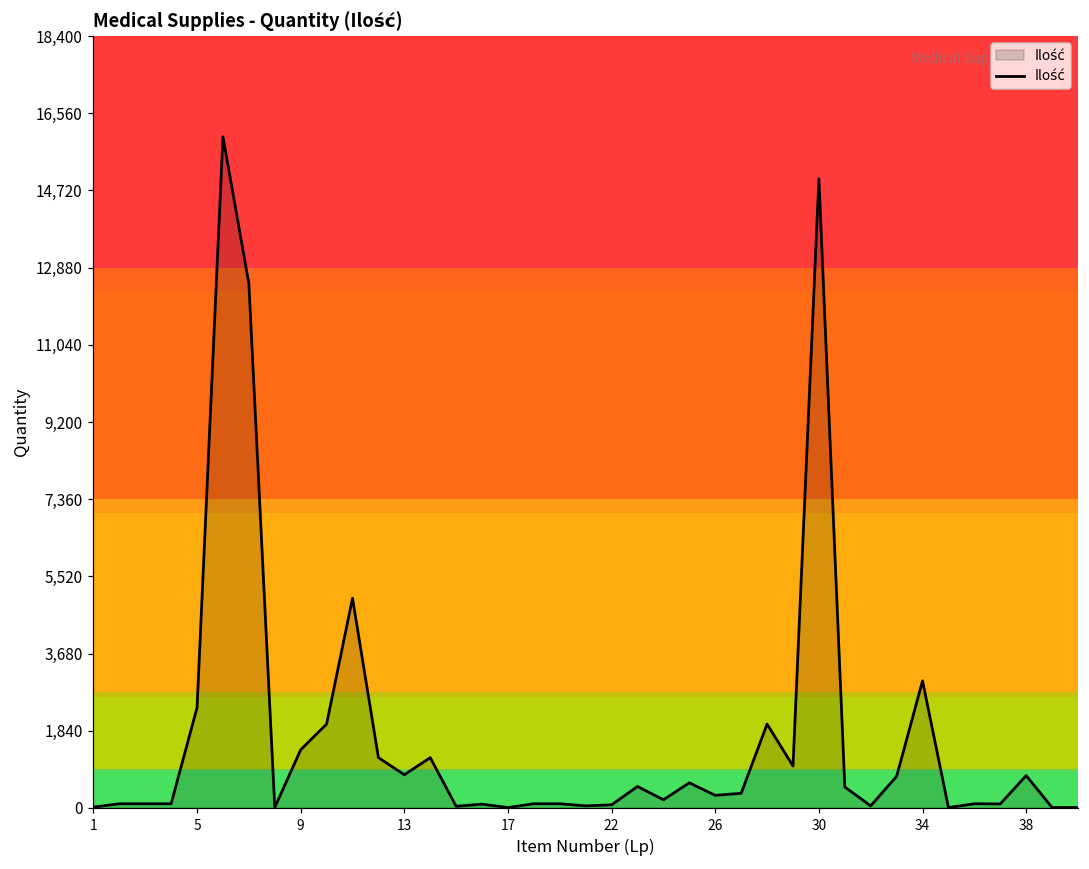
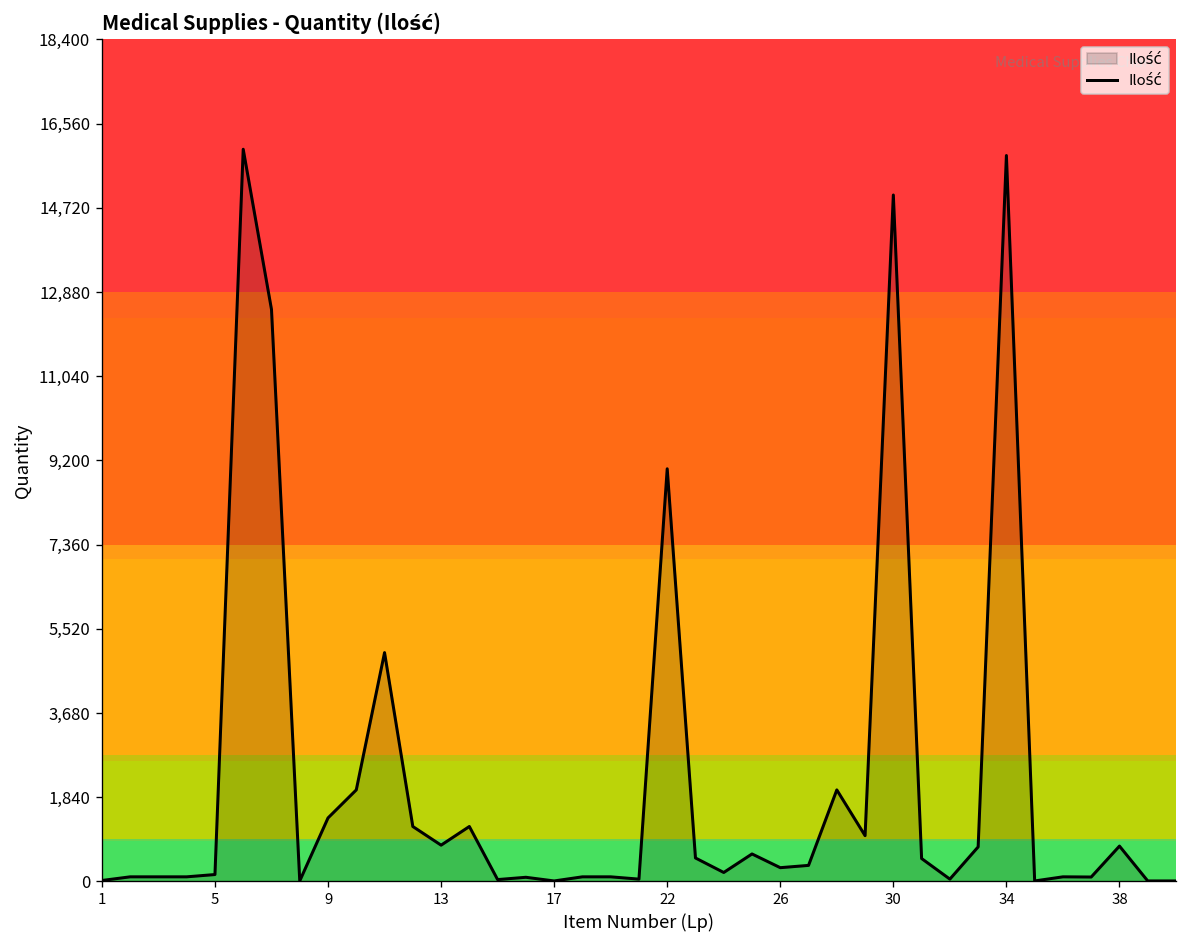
  {
    "1": "0",
-   "5": "2,400",
+   "5": "200",
    "9": "1,400",
    "13": "800",
    "17": "0",
-   "22": "100",
+   "22": "9,000",
    "26": "300",
    "30": "15,000",
-   "34": "3,000",
+   "34": "15,900",
    "38": "800"
  }
